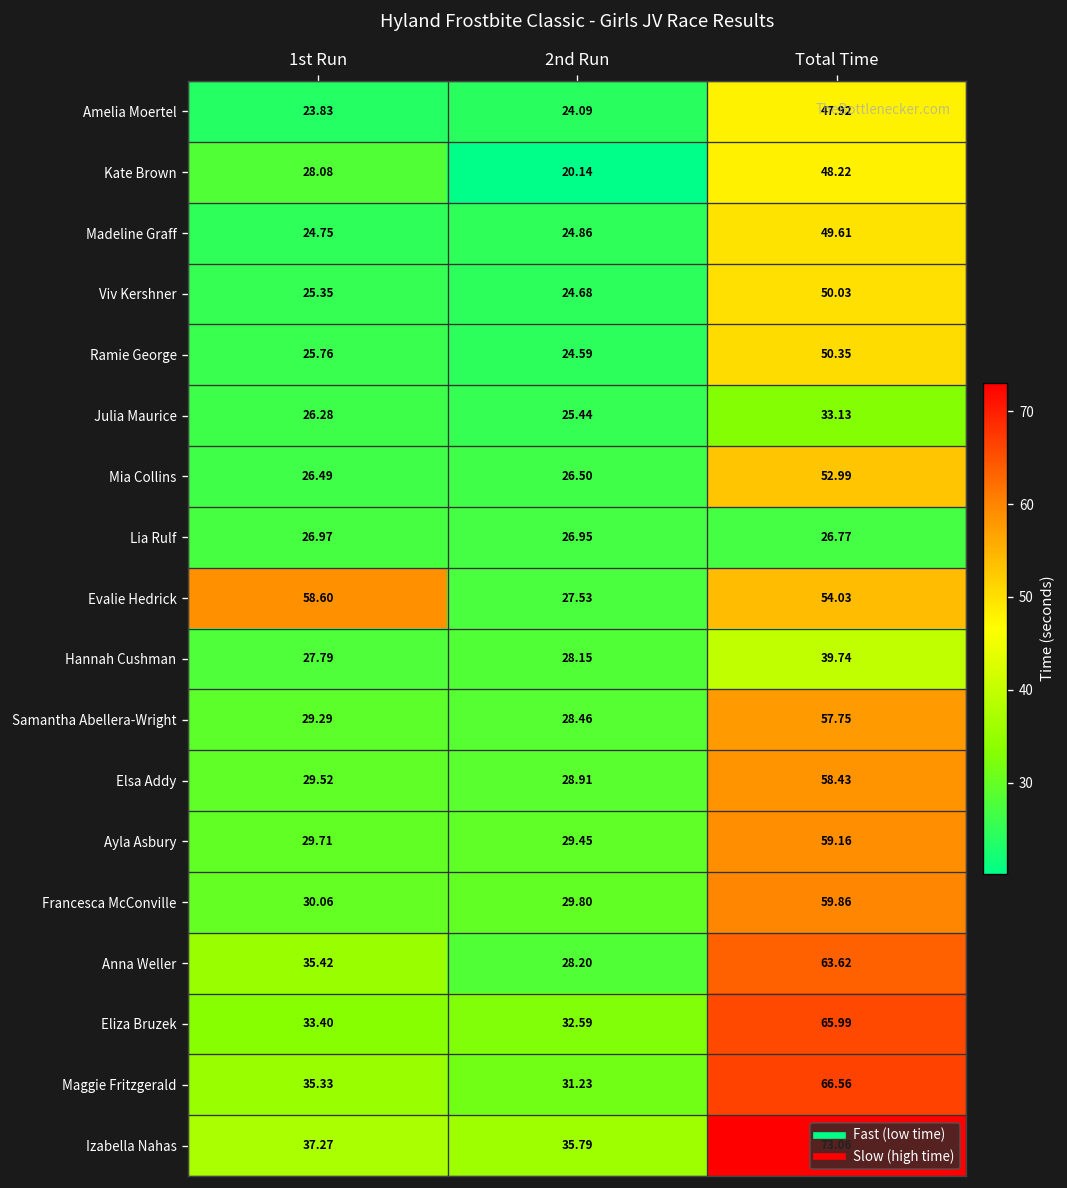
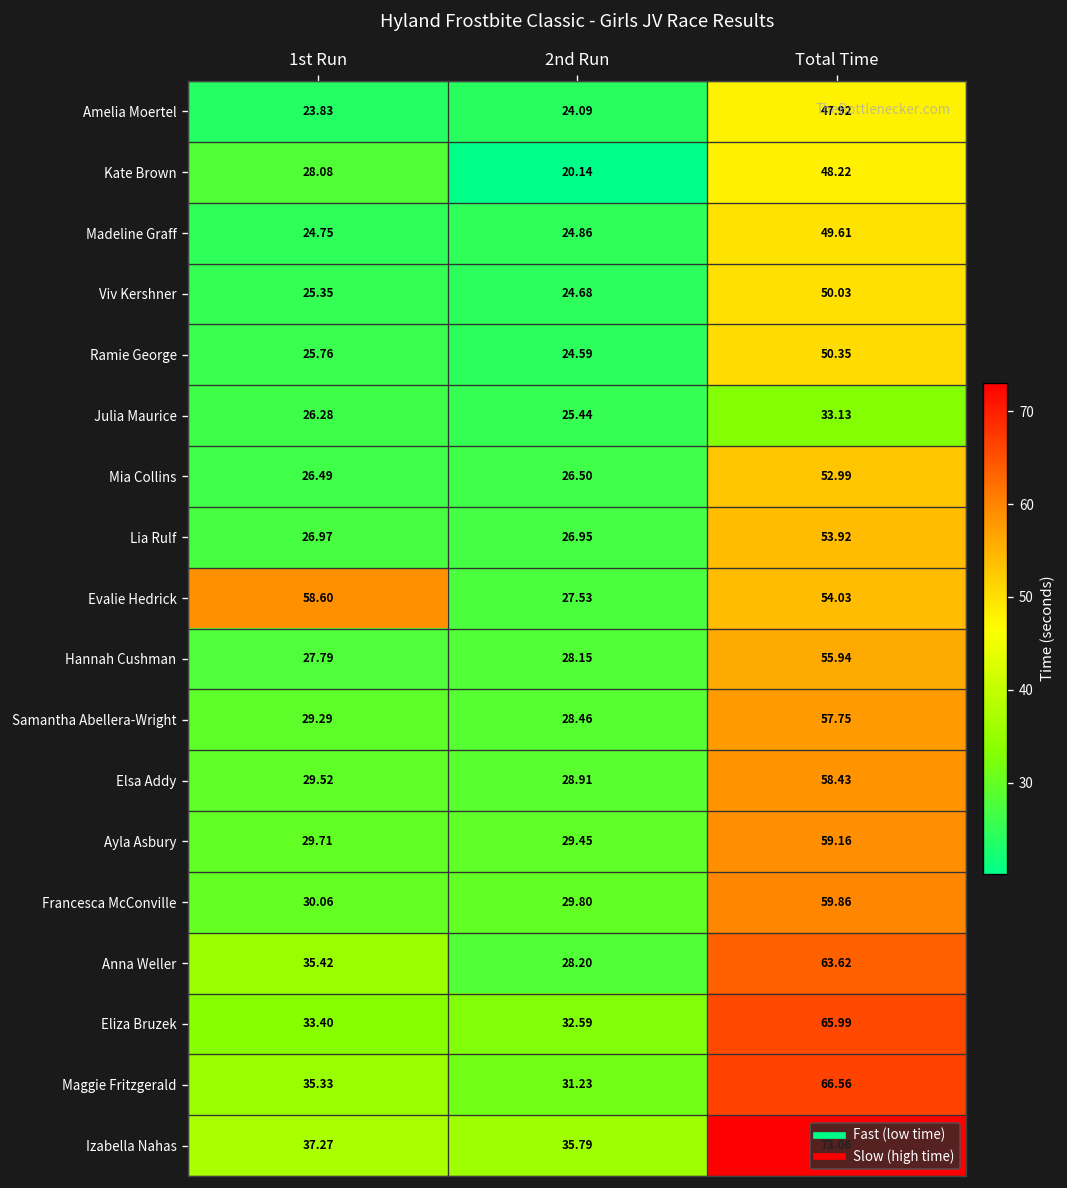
  {
    "Amelia Moertel": {
      "1st Run": 23.83,
      "2nd Run": 24.09
    },
    "Kate Brown": {
      "1st Run": 28.08,
      "2nd Run": 20.14,
      "Total Time": 48.22
    },
    "Madeline Graff": {
      "1st Run": 24.75,
      "2nd Run": 24.86,
      "Total Time": 49.61
    },
    "Viv Kershner": {
      "1st Run": 25.35,
      "2nd Run": 24.68,
      "Total Time": 50.03
    },
    "Ramie George": {
      "1st Run": 25.76,
      "2nd Run": 24.59,
      "Total Time": 50.35
    },
    "Julia Maurice": {
      "1st Run": 26.28,
      "2nd Run": 25.44,
      "Total Time": 33.13
    },
    "Mia Collins": {
      "1st Run": 26.49,
      "2nd Run": 26.50,
      "Total Time": 52.99
    },
    "Lia Rulf": {
      "1st Run": 26.97,
      "2nd Run": 26.95,
-     "Total Time": 26.77
+     "Total Time": 53.92
    },
    "Evalie Hedrick": {
      "1st Run": 58.60,
      "2nd Run": 27.53,
      "Total Time": 54.03
    },
    "Hannah Cushman": {
      "1st Run": 27.79,
      "2nd Run": 28.15,
-     "Total Time": 39.74
+     "Total Time": 55.94
    },
    "Samantha Abellera-Wright": {
      "1st Run": 29.29,
      "2nd Run": 28.46,
      "Total Time": 57.75
    },
    "Elsa Addy": {
      "1st Run": 29.52,
      "2nd Run": 28.91,
      "Total Time": 58.43
    },
    "Ayla Asbury": {
      "1st Run": 29.71,
      "2nd Run": 29.45,
      "Total Time": 59.16
    },
    "Francesca McConville": {
      "1st Run": 30.06,
      "2nd Run": 29.80,
      "Total Time": 59.86
    },
    "Anna Weller": {
      "1st Run": 35.42,
      "2nd Run": 28.20,
      "Total Time": 63.62
    },
    "Eliza Bruzek": {
      "1st Run": 33.40,
      "2nd Run": 32.59,
      "Total Time": 65.99
    },
    "Maggie Fritzgerald": {
      "1st Run": 35.33,
      "2nd Run": 31.23,
      "Total Time": 66.56
    },
    "Izabella Nahas": {
      "1st Run": 37.27,
      "2nd Run": 35.79
    }
  }
